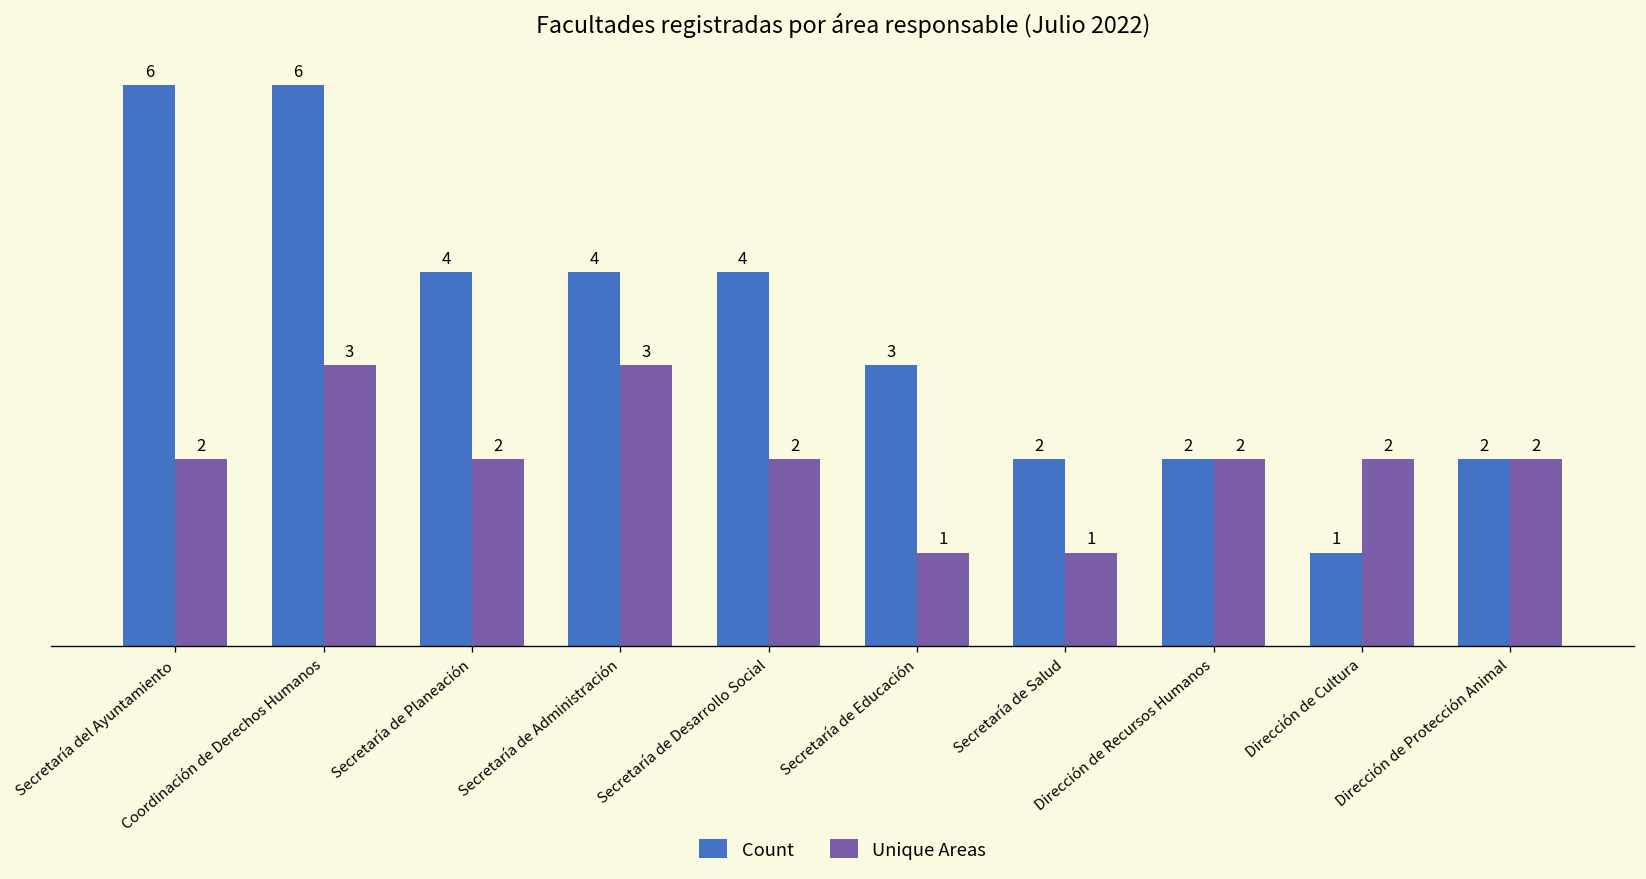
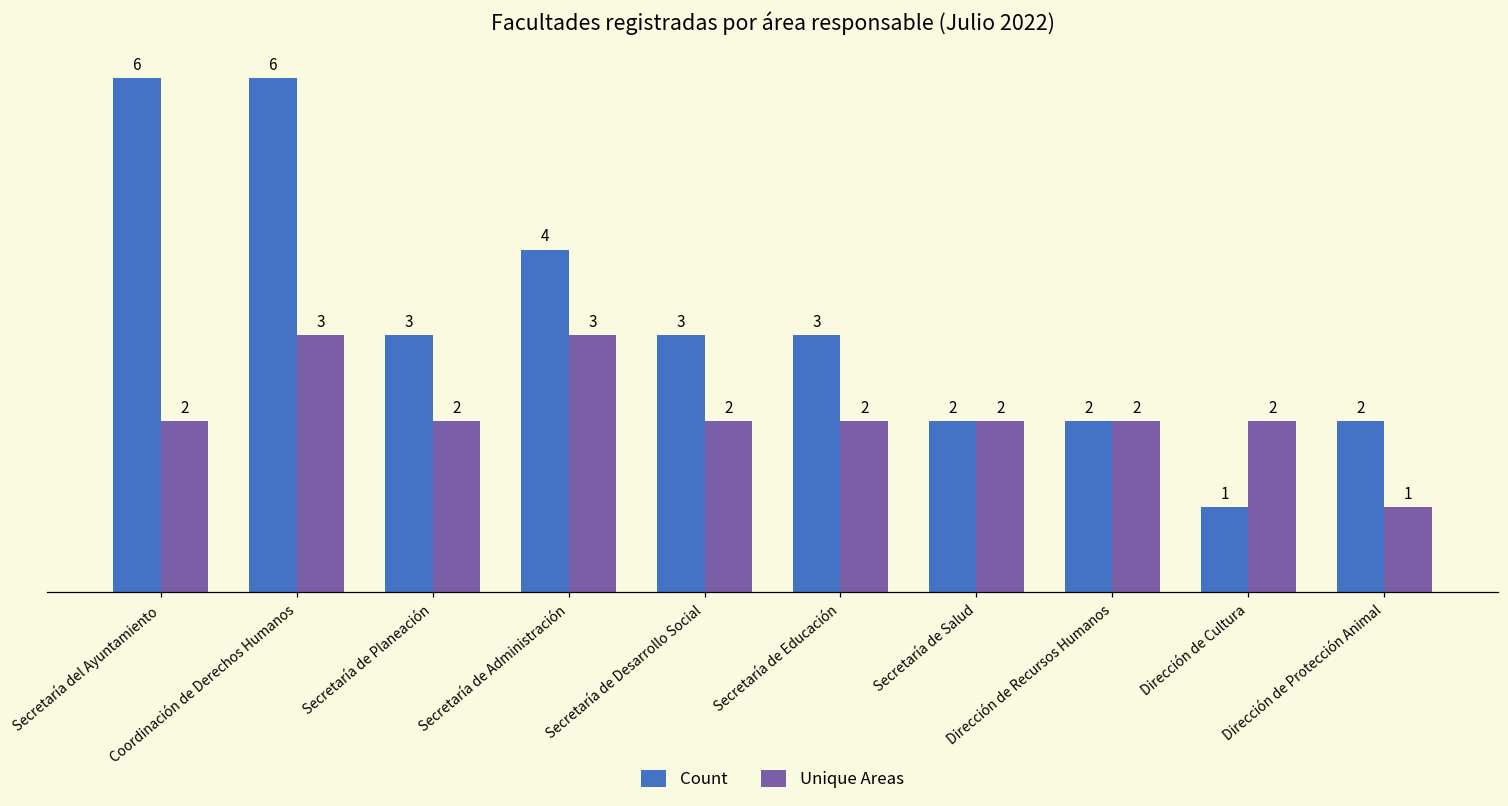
  {
    "Count": {
      "Secretaría del Ayuntamiento": 6,
      "Coordinación de Derechos Humanos": 6,
-     "Secretaría de Planeación": 4,
+     "Secretaría de Planeación": 3,
      "Secretaría de Administración": 4,
-     "Secretaría de Desarrollo Social": 4,
+     "Secretaría de Desarrollo Social": 3,
      "Secretaría de Educación": 3,
      "Secretaría de Salud": 2,
      "Dirección de Recursos Humanos": 2,
      "Dirección de Cultura": 1,
      "Dirección de Protección Animal": 2
    },
    "Unique Areas": {
      "Secretaría del Ayuntamiento": 2,
      "Coordinación de Derechos Humanos": 3,
      "Secretaría de Planeación": 2,
      "Secretaría de Administración": 3,
      "Secretaría de Desarrollo Social": 2,
-     "Secretaría de Educación": 1,
-     "Secretaría de Salud": 1,
+     "Secretaría de Educación": 2,
+     "Secretaría de Salud": 2,
      "Dirección de Recursos Humanos": 2,
      "Dirección de Cultura": 2,
-     "Dirección de Protección Animal": 2
+     "Dirección de Protección Animal": 1
    }
  }
